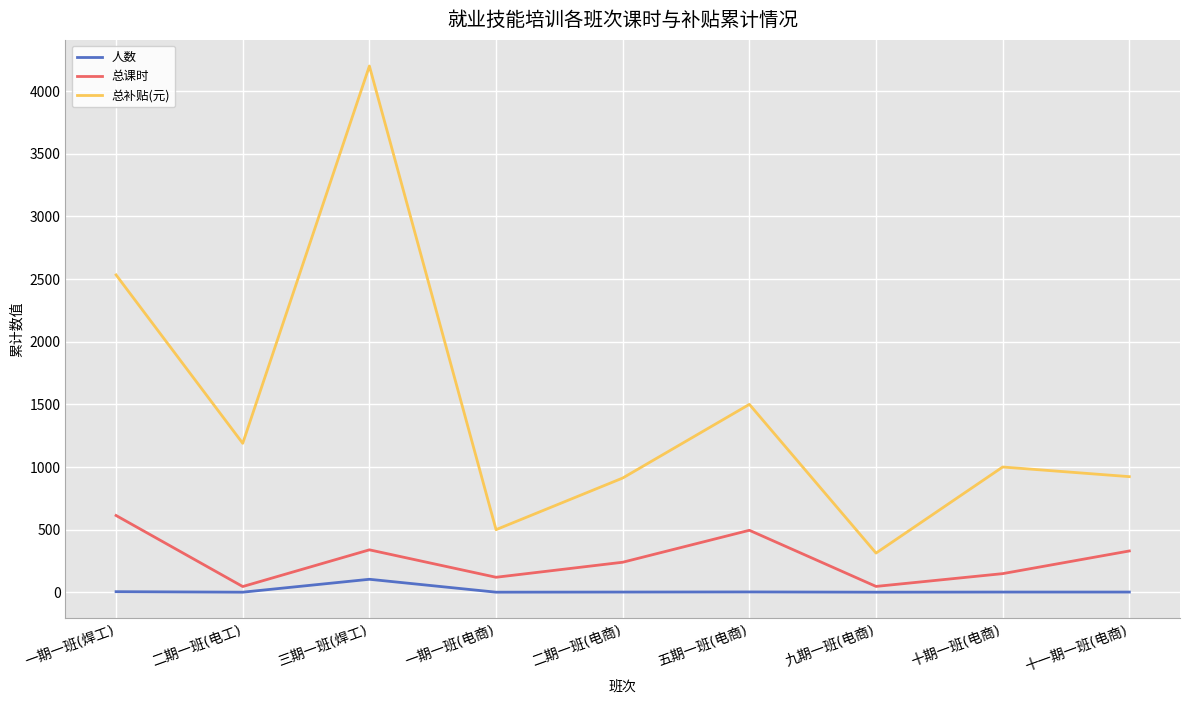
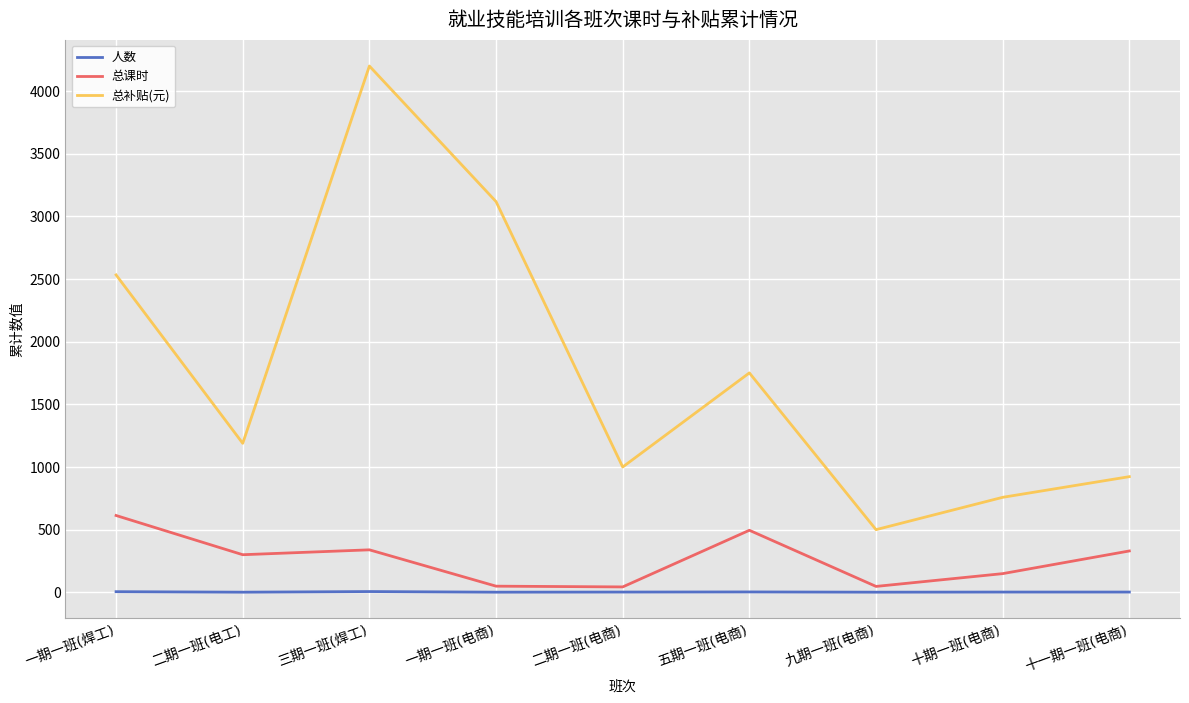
  {
    "人数": {
      "一期一班(焊工)": 10,
      "二期一班(电工)": 0,
-     "三期一班(焊工)": 100,
+     "三期一班(焊工)": 10,
      "一期一班(电商)": 0,
      "二期一班(电商)": 0,
      "五期一班(电商)": 0,
      "九期一班(电商)": 0,
      "十期一班(电商)": 0,
      "十一期一班(电商)": 0
    },
    "总课时": {
      "一期一班(焊工)": 610,
-     "二期一班(电工)": 50,
+     "二期一班(电工)": 300,
      "三期一班(焊工)": 340,
-     "一期一班(电商)": 120,
-     "二期一班(电商)": 240,
+     "一期一班(电商)": 50,
+     "二期一班(电商)": 40,
      "五期一班(电商)": 500,
      "九期一班(电商)": 50,
      "十期一班(电商)": 150,
      "十一期一班(电商)": 330
    },
    "总补贴(元)": {
      "一期一班(焊工)": 2530,
      "二期一班(电工)": 1190,
      "三期一班(焊工)": 4200,
-     "一期一班(电商)": 500,
-     "二期一班(电商)": 910,
-     "五期一班(电商)": 1500,
-     "九期一班(电商)": 310,
-     "十期一班(电商)": 1000,
+     "一期一班(电商)": 3120,
+     "二期一班(电商)": 1000,
+     "五期一班(电商)": 1750,
+     "九期一班(电商)": 500,
+     "十期一班(电商)": 760,
      "十一期一班(电商)": 920
    }
  }
